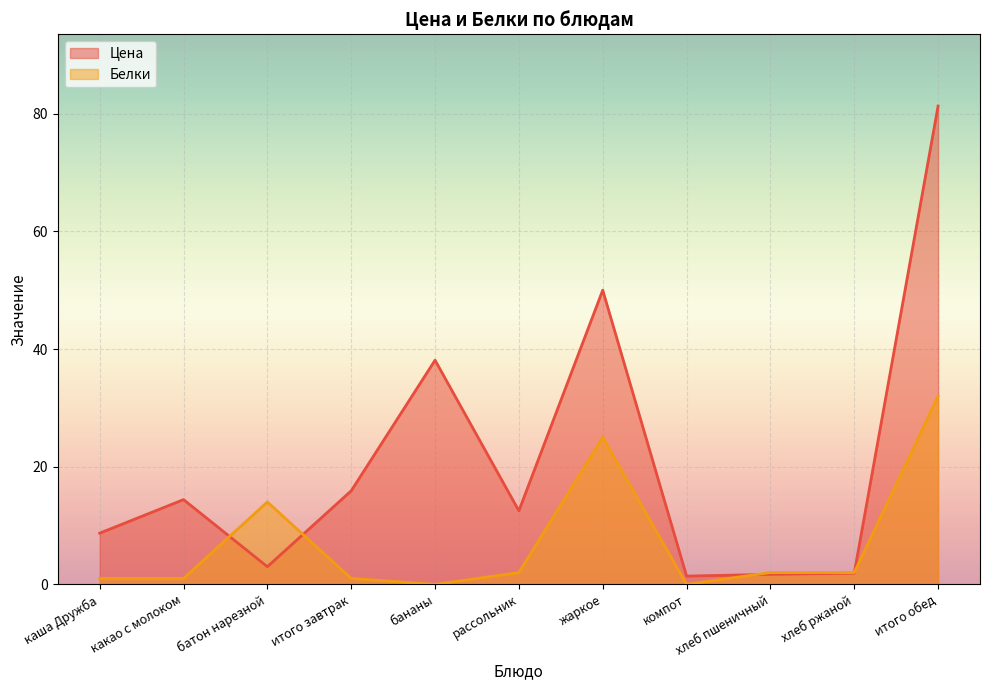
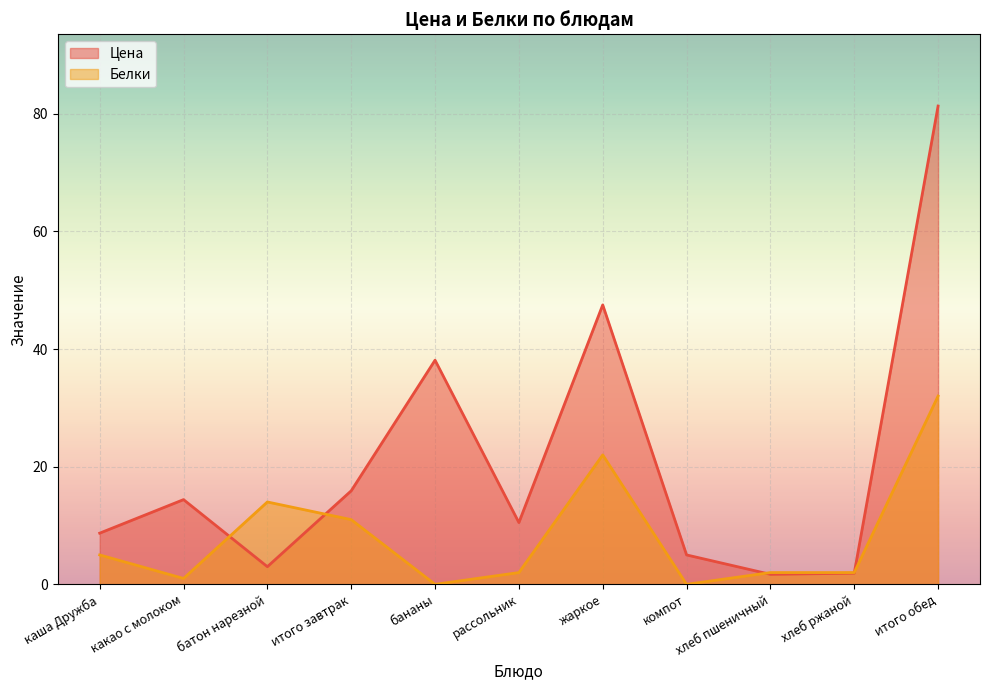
  {
    "Цена": {
      "каша Дружба": 9,
      "какао с молоком": 14,
      "батон нарезной": 3,
      "итого завтрак": 16,
      "бананы": 38,
-     "рассольник": 13,
-     "жаркое": 50,
-     "компот": 1,
+     "рассольник": 11,
+     "жаркое": 48,
+     "компот": 5,
      "итого обед": 81
    },
    "Белки": {
-     "каша Дружба": 1,
+     "каша Дружба": 5,
      "какао с молоком": 1,
      "батон нарезной": 14,
-     "итого завтрак": 1,
+     "итого завтрак": 11,
      "бананы": 0,
      "рассольник": 2,
-     "жаркое": 25,
+     "жаркое": 22,
      "компот": 0,
      "итого обед": 32
    }
  }
